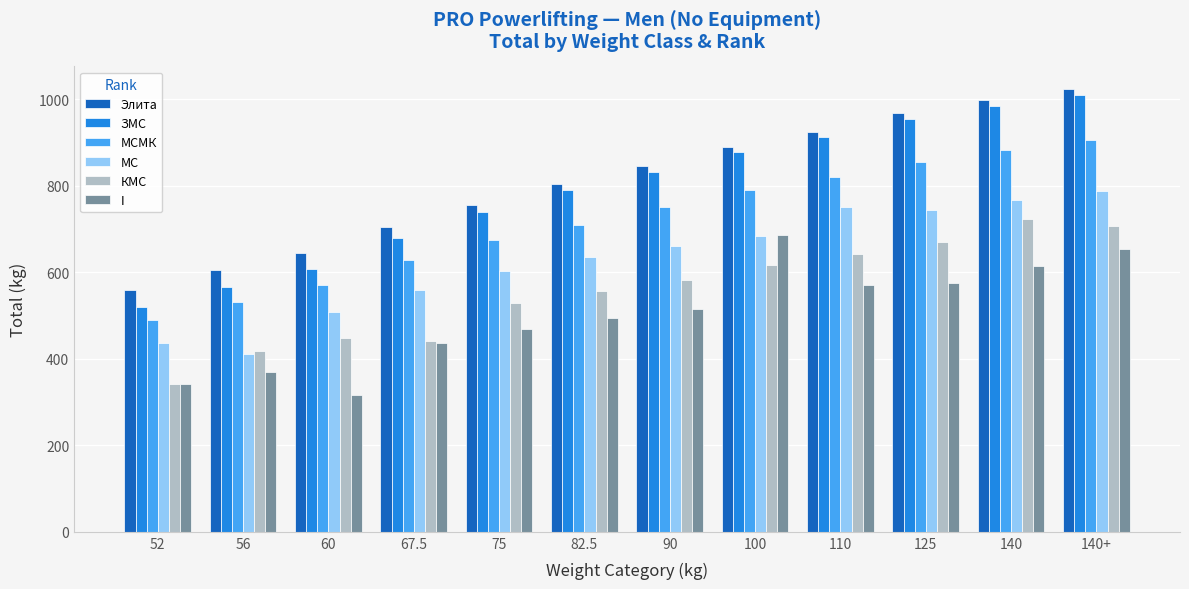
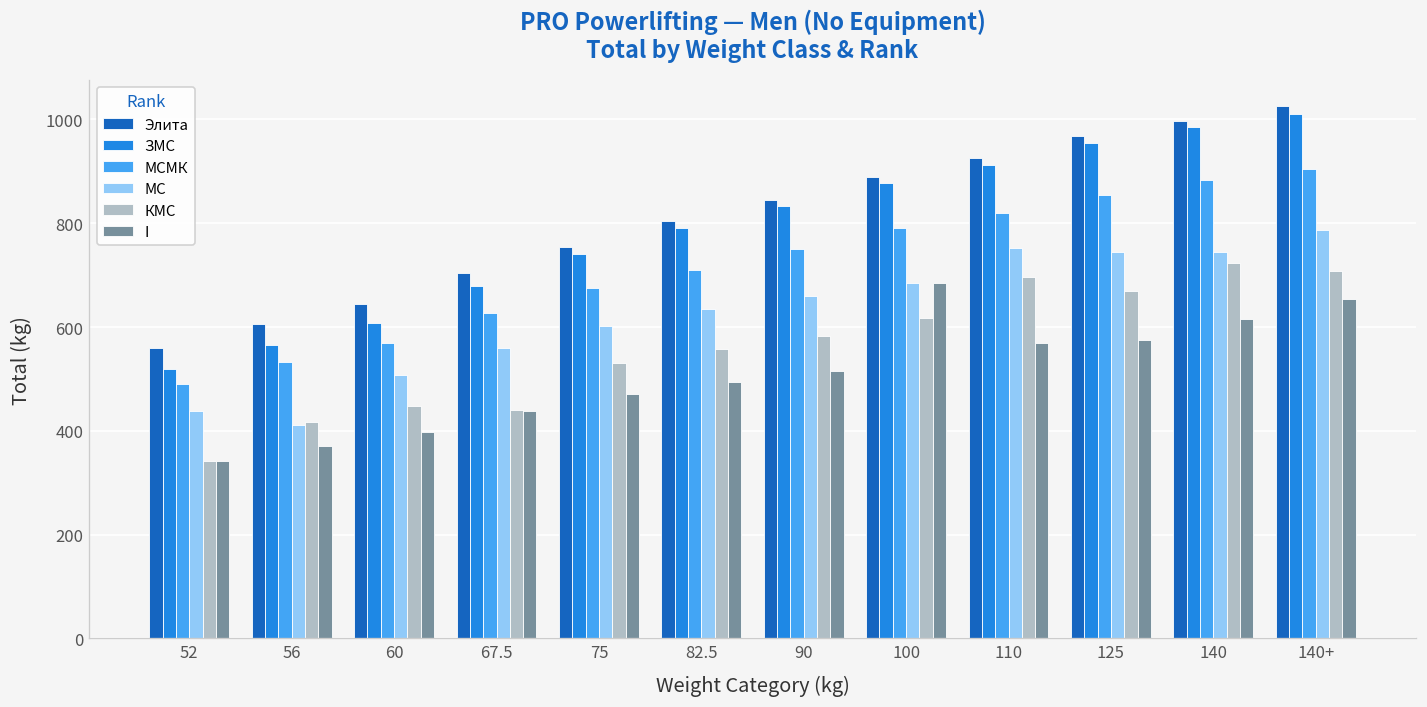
  {
    "МС": {
      "52": 440,
      "56": 410,
      "60": 510,
      "67.5": 560,
      "75": 600,
      "82.5": 640,
      "90": 660,
      "100": 690,
      "110": 750,
      "125": 750,
-     "140": 770,
+     "140": 740,
      "140+": 790
    },
    "КМС": {
      "52": 340,
      "56": 420,
      "60": 450,
      "67.5": 440,
      "75": 530,
      "82.5": 560,
      "90": 580,
      "100": 620,
-     "110": 640,
+     "110": 700,
      "125": 670,
      "140": 720,
      "140+": 710
    },
    "I": {
      "52": 340,
      "56": 370,
-     "60": 320,
+     "60": 400,
      "67.5": 440,
      "75": 470,
      "82.5": 500,
      "90": 520,
      "100": 690,
      "110": 570,
      "125": 580,
      "140": 620,
      "140+": 650
    }
  }
